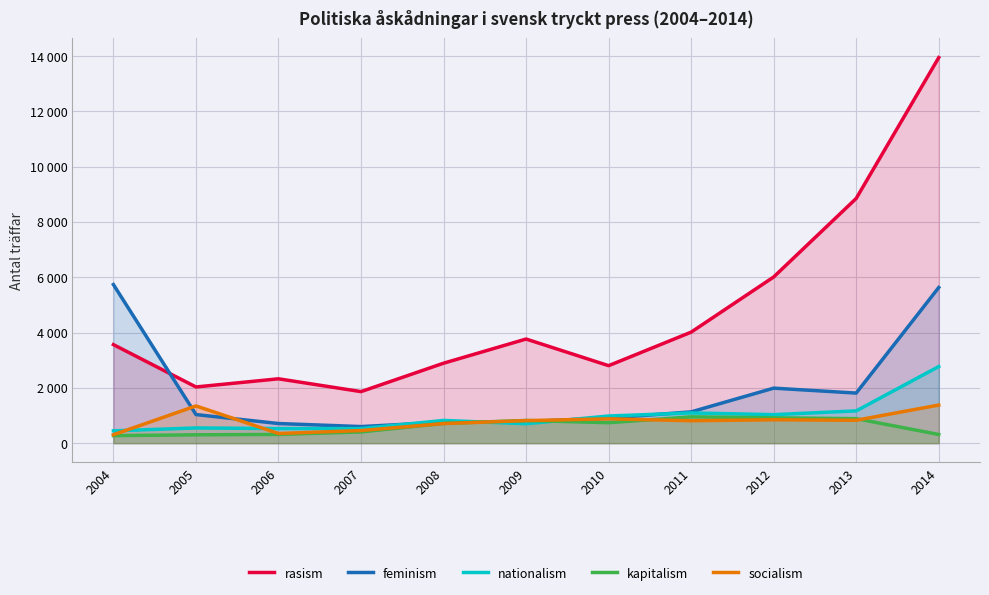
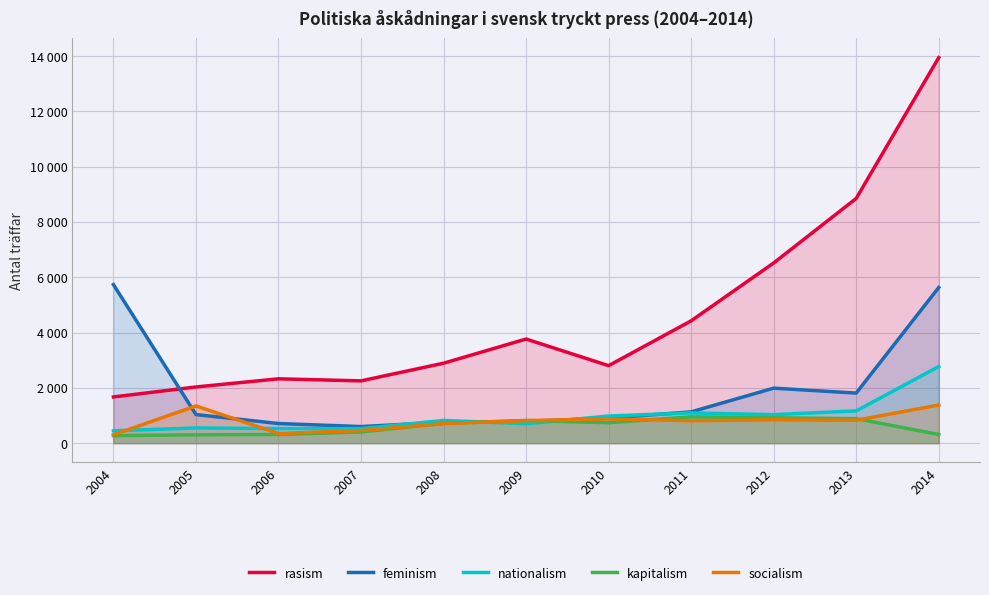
  {
    "rasism": {
-     "2004": 3600,
+     "2004": 1700,
      "2005": 2000,
      "2006": 2300,
-     "2007": 1900,
+     "2007": 2300,
      "2008": 2900,
      "2009": 3800,
      "2010": 2800,
-     "2011": 4000,
-     "2012": 6000,
+     "2011": 4400,
+     "2012": 6500,
      "2013": 8800,
      "2014": 13900
    },
    "feminism": {
      "2004": 5700,
      "2005": 1000,
      "2006": 700,
      "2012": 2000,
      "2013": 1800,
      "2014": 5600
    },
    "nationalism": {
      "2004": 400,
      "2005": 600,
      "2006": 500,
      "2012": 1000,
      "2013": 1200,
      "2014": 2800
    },
    "kapitalism": {
      "2005": 300,
      "2010": 700,
      "2011": 1000,
      "2014": 300
    },
    "socialism": {
      "2005": 1300,
      "2011": 800,
      "2014": 1400
    }
  }
